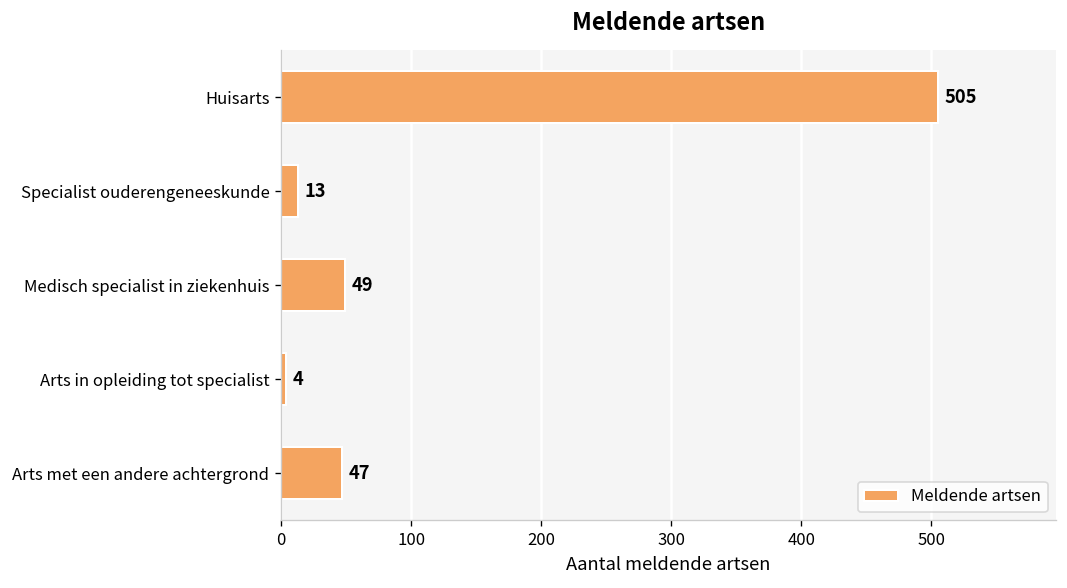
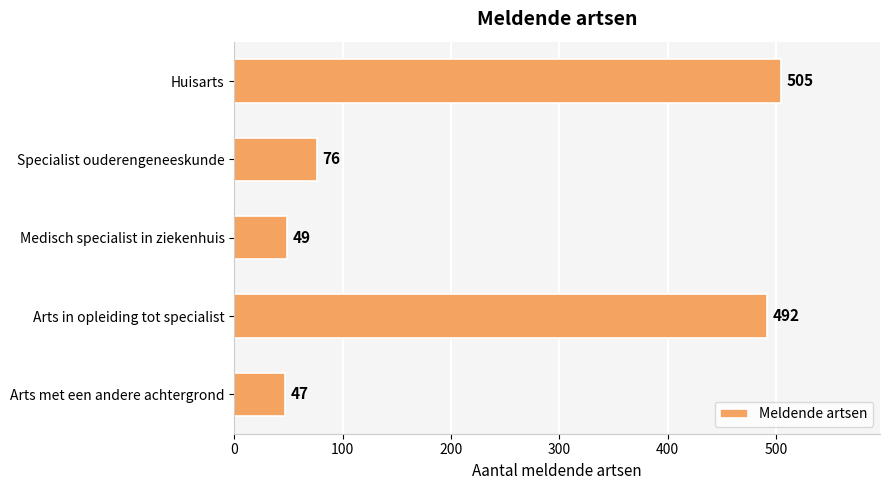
  {
    "Huisarts": 505,
-   "Specialist ouderengeneeskunde": 13,
+   "Specialist ouderengeneeskunde": 76,
    "Medisch specialist in ziekenhuis": 49,
-   "Arts in opleiding tot specialist": 4,
+   "Arts in opleiding tot specialist": 492,
    "Arts met een andere achtergrond": 47
  }
